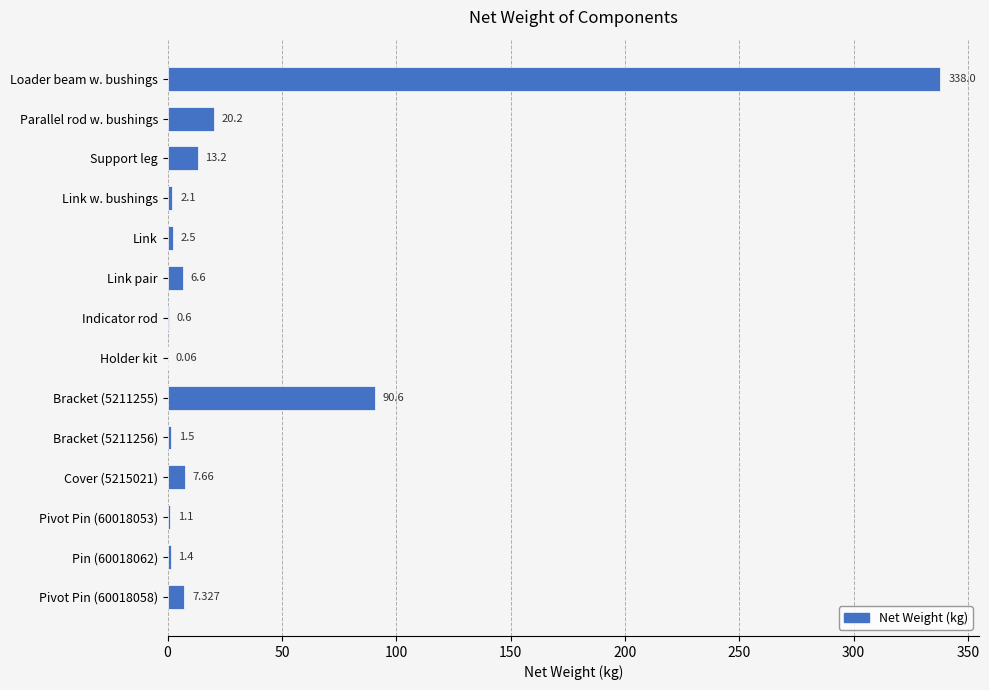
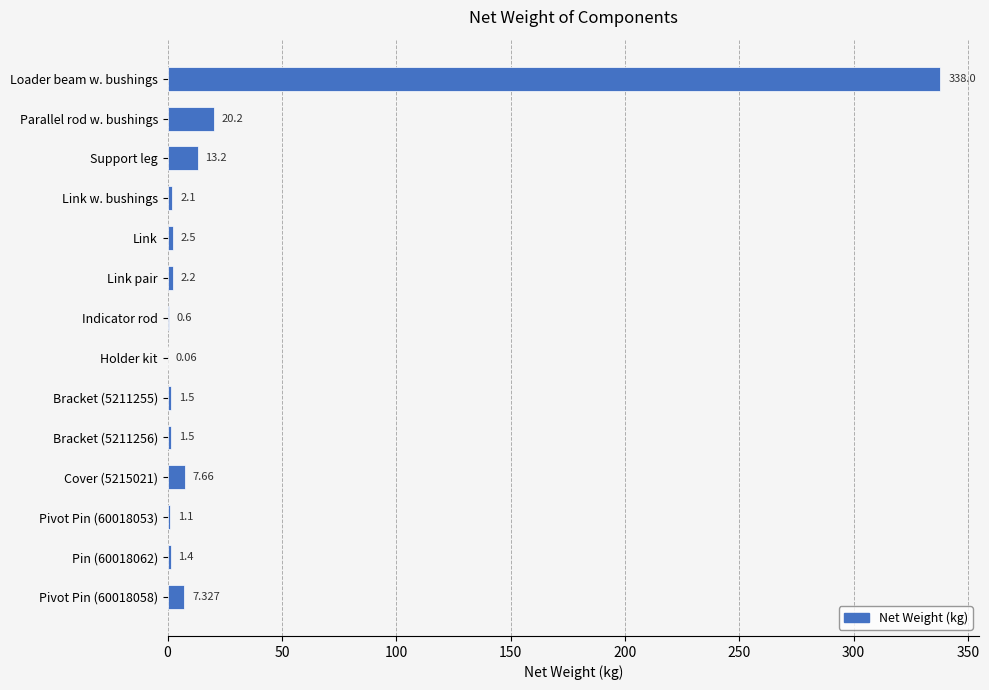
  {
    "Loader beam w. bushings": 338.0,
    "Parallel rod w. bushings": 20.2,
    "Support leg": 13.2,
    "Link w. bushings": 2.1,
    "Link": 2.5,
-   "Link pair": 6.6,
+   "Link pair": 2.2,
    "Indicator rod": 0.6,
    "Holder kit": 0.06,
-   "Bracket (5211255)": 90.6,
+   "Bracket (5211255)": 1.5,
    "Bracket (5211256)": 1.5,
    "Cover (5215021)": 7.66,
    "Pivot Pin (60018053)": 1.1,
    "Pin (60018062)": 1.4,
    "Pivot Pin (60018058)": 7.327
  }
